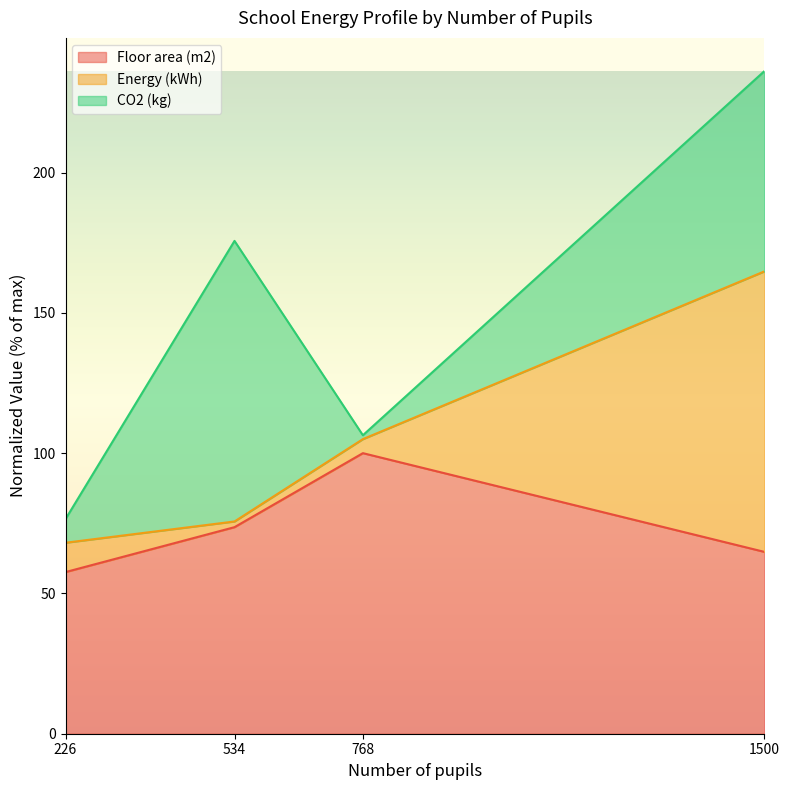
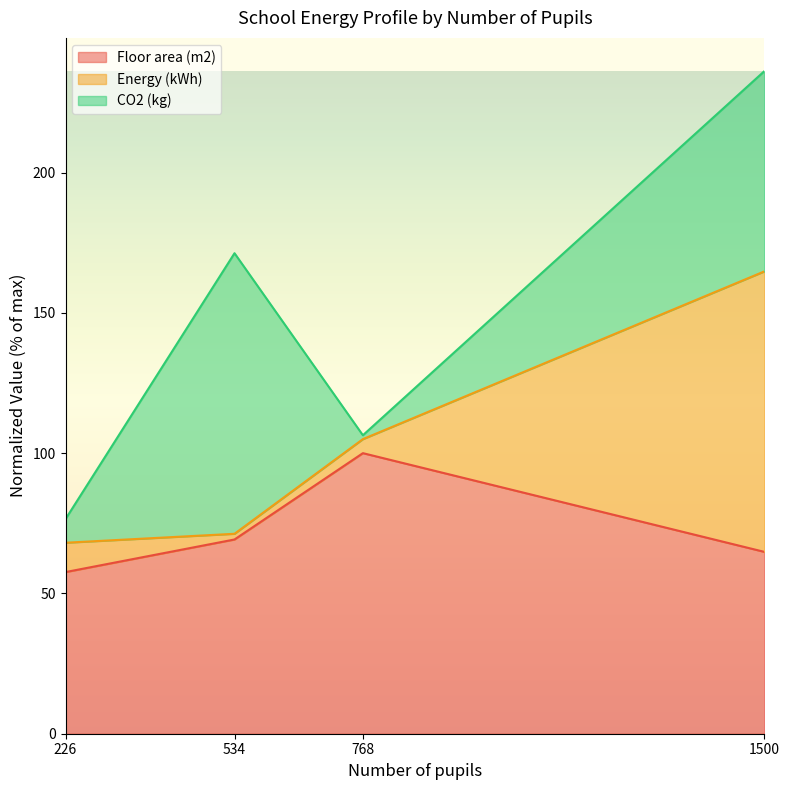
  {
    "Floor area (m2)": {
      "226": 58,
-     "534": 74,
+     "534": 69,
      "768": 100,
      "1500": 65
    },
    "Energy (kWh)": {
      "226": 10,
      "534": 2,
      "768": 5,
      "1500": 100
    },
    "CO2 (kg)": {
      "226": 8,
      "534": 100,
      "768": 1,
      "1500": 71
    }
  }
